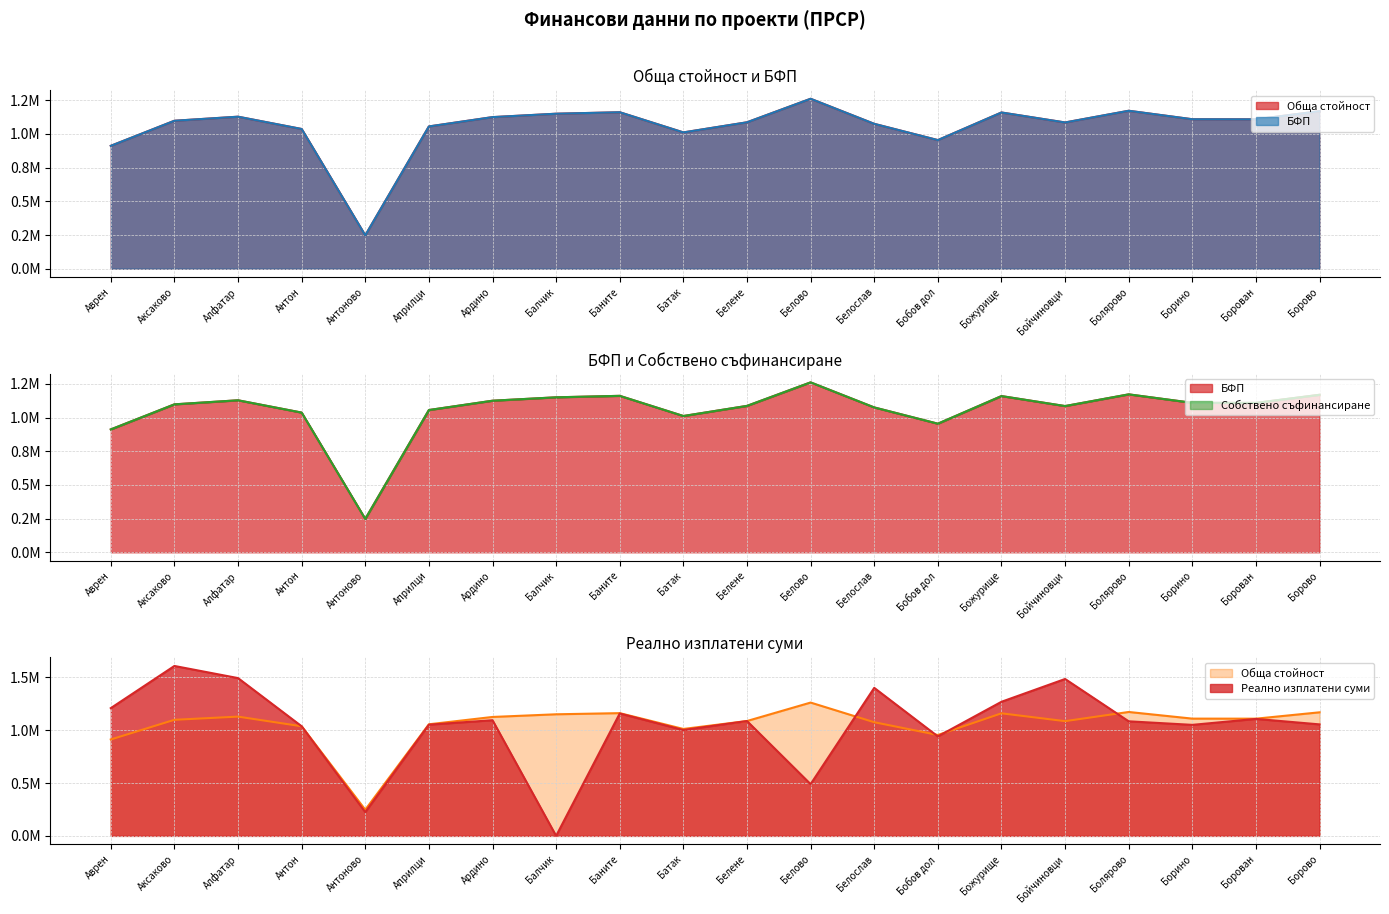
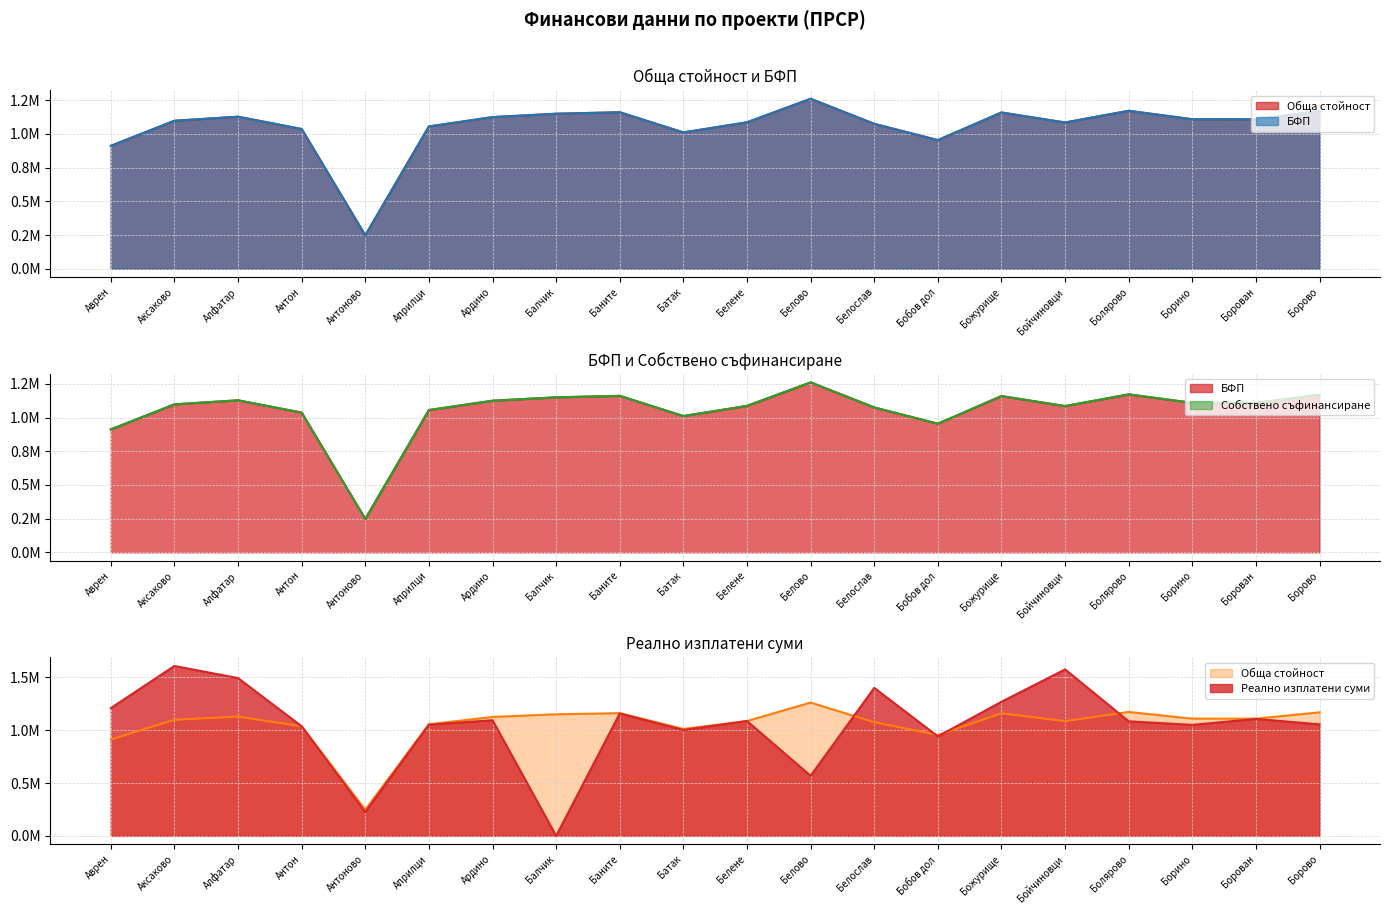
  {
    "Реално изплатени суми": {
      "Обща стойност": {
        "Аврен": 910000,
        "Аксаково": 1100000,
        "Алфатар": 1130000,
        "Ардино": 1130000,
        "Балчик": 1150000,
        "Белово": 1260000,
        "Белослав": 1080000,
        "Божурище": 1160000,
        "Бойчиновци": 1090000,
        "Болярово": 1170000,
        "Борино": 1110000,
        "Борово": 1170000
      },
      "Реално изплатени суми": {
        "Аврен": 1210000,
        "Аксаково": 1610000,
        "Алфатар": 1490000,
        "Ардино": 1090000,
        "Балчик": 0,
-       "Белово": 490000,
+       "Белово": 570000,
        "Белослав": 1400000,
        "Божурище": 1270000,
-       "Бойчиновци": 1480000,
+       "Бойчиновци": 1580000,
        "Болярово": 1080000,
        "Борино": 1050000,
        "Борово": 1060000
      }
    }
  }
